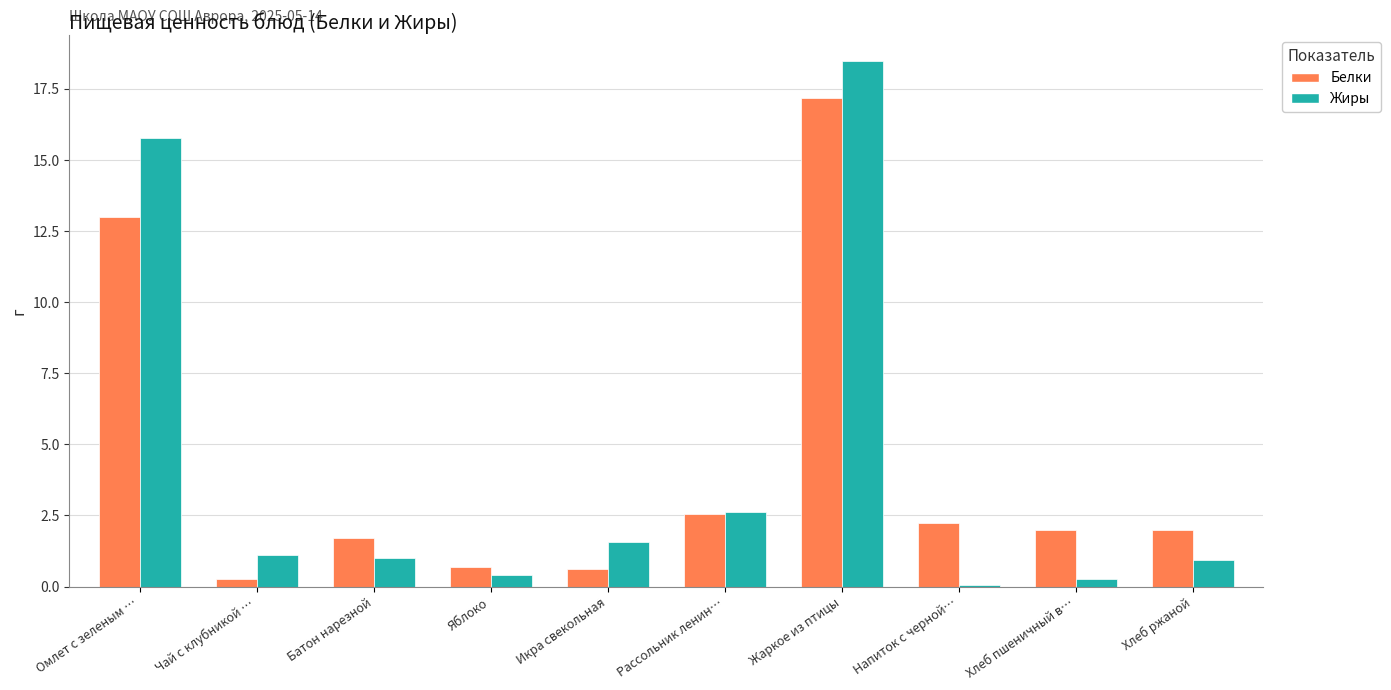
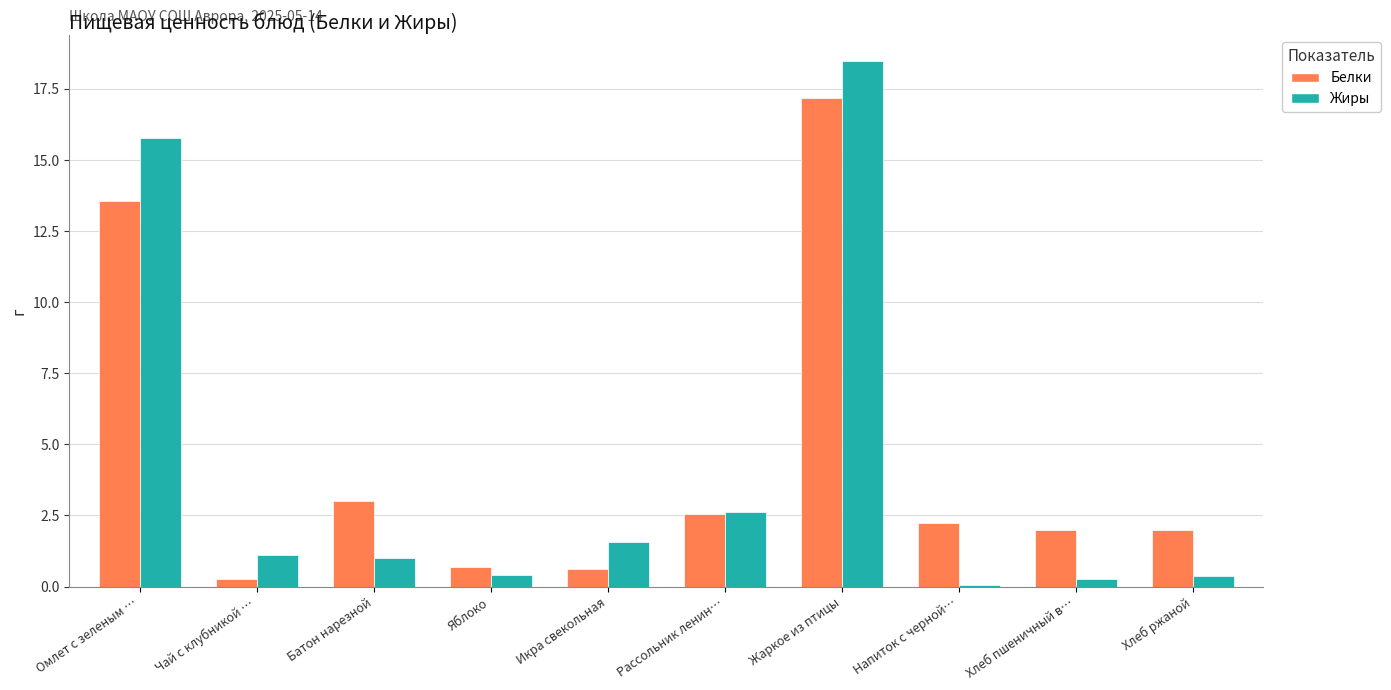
  {
    "Белки": {
-     "Омлет с зеленым …": 13.0,
+     "Омлет с зеленым …": 13.6,
      "Чай с клубникой …": 0.3,
-     "Батон нарезной": 1.7,
+     "Батон нарезной": 3.0,
      "Яблоко": 0.7,
      "Икра свекольная": 0.6,
      "Рассольник ленин…": 2.6,
      "Жаркое из птицы": 17.2,
      "Напиток с черной…": 2.2,
      "Хлеб пшеничный в…": 2.0,
      "Хлеб ржаной": 2.0
    },
    "Жиры": {
      "Омлет с зеленым …": 15.8,
      "Чай с клубникой …": 1.1,
      "Батон нарезной": 1.0,
      "Яблоко": 0.4,
      "Икра свекольная": 1.6,
      "Рассольник ленин…": 2.6,
      "Жаркое из птицы": 18.5,
      "Хлеб пшеничный в…": 0.3,
-     "Хлеб ржаной": 0.9
+     "Хлеб ржаной": 0.4
    }
  }
